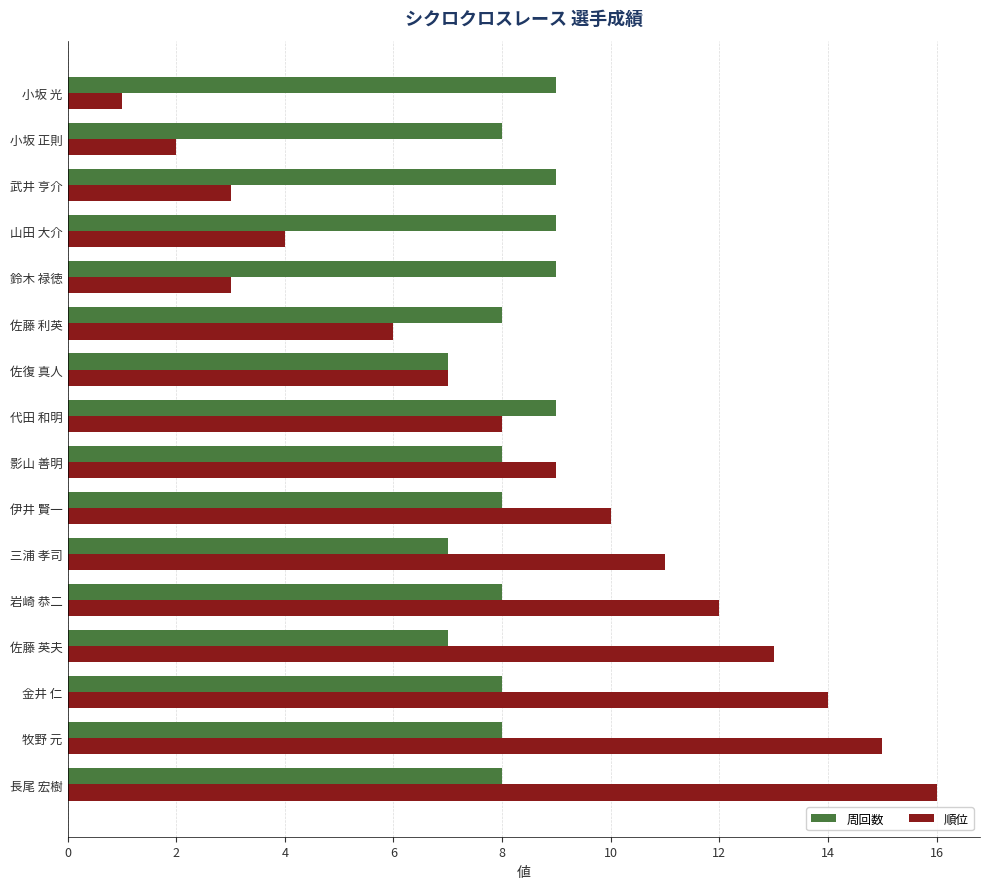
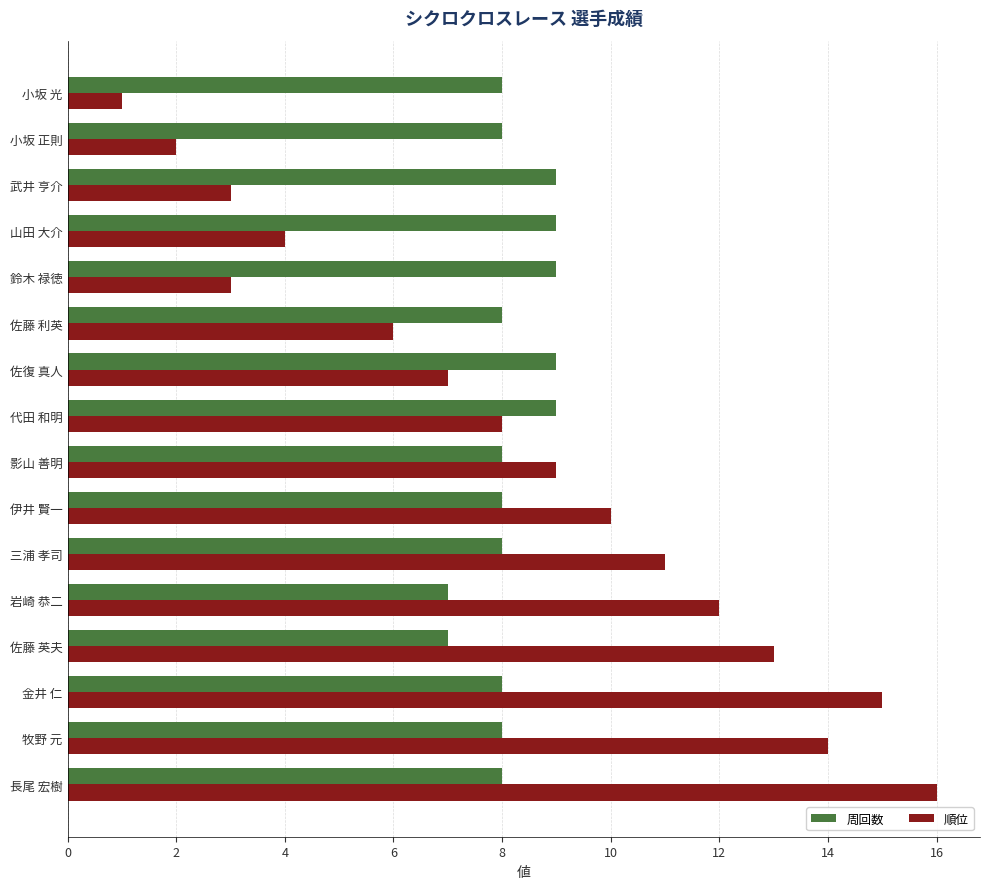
  {
    "周回数": {
-     "小坂 光": 9,
+     "小坂 光": 8,
      "小坂 正則": 8,
      "武井 亨介": 9,
      "山田 大介": 9,
      "鈴木 禄徳": 9,
      "佐藤 利英": 8,
-     "佐復 真人": 7,
+     "佐復 真人": 9,
      "代田 和明": 9,
      "影山 善明": 8,
      "伊井 賢一": 8,
-     "三浦 孝司": 7,
-     "岩崎 恭二": 8,
+     "三浦 孝司": 8,
+     "岩崎 恭二": 7,
      "佐藤 英夫": 7,
      "金井 仁": 8,
      "牧野 元": 8,
      "長尾 宏樹": 8
    },
    "順位": {
      "小坂 光": 1,
      "小坂 正則": 2,
      "武井 亨介": 3,
      "山田 大介": 4,
      "鈴木 禄徳": 3,
      "佐藤 利英": 6,
      "佐復 真人": 7,
      "代田 和明": 8,
      "影山 善明": 9,
      "伊井 賢一": 10,
      "三浦 孝司": 11,
      "岩崎 恭二": 12,
      "佐藤 英夫": 13,
-     "金井 仁": 14,
-     "牧野 元": 15,
+     "金井 仁": 15,
+     "牧野 元": 14,
      "長尾 宏樹": 16
    }
  }
